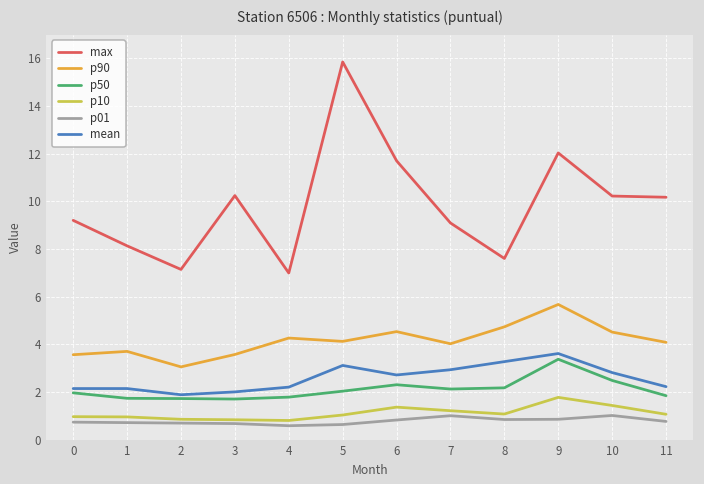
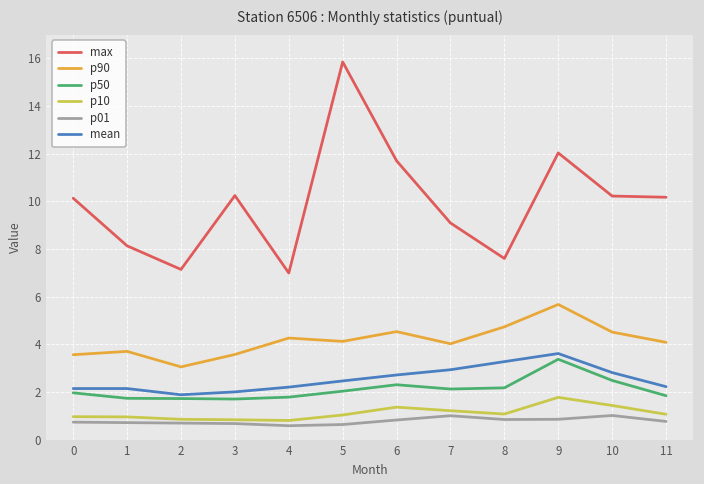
  {
    "max": {
-     "0": 9.2,
+     "0": 10.1,
      "1": 8.1,
      "2": 7.1,
      "3": 10.2,
      "4": 7.0,
      "5": 15.9,
      "6": 11.7,
      "7": 9.1,
      "8": 7.6,
      "9": 12.0,
      "10": 10.2,
      "11": 10.2
    },
    "p50": {
      "0": 2.0,
      "1": 1.7,
      "2": 1.7,
      "3": 1.7,
      "4": 1.8,
      "5": 2.0,
      "6": 2.3,
      "7": 2.1,
      "8": 2.2,
      "9": 3.4,
      "10": 2.5,
      "11": 1.8
    },
    "p01": {
      "0": 0.7,
      "1": 0.7,
      "2": 0.7,
      "3": 0.7,
      "4": 0.6,
      "5": 0.6,
      "6": 0.8,
      "7": 1.0,
      "8": 0.8,
      "9": 0.9,
      "10": 1.0,
      "11": 0.8
    },
    "mean": {
      "0": 2.1,
      "1": 2.1,
      "2": 1.9,
      "3": 2.0,
      "4": 2.2,
-     "5": 3.1,
+     "5": 2.5,
      "6": 2.7,
      "7": 2.9,
      "8": 3.3,
      "9": 3.6,
      "10": 2.8,
      "11": 2.2
    }
  }
